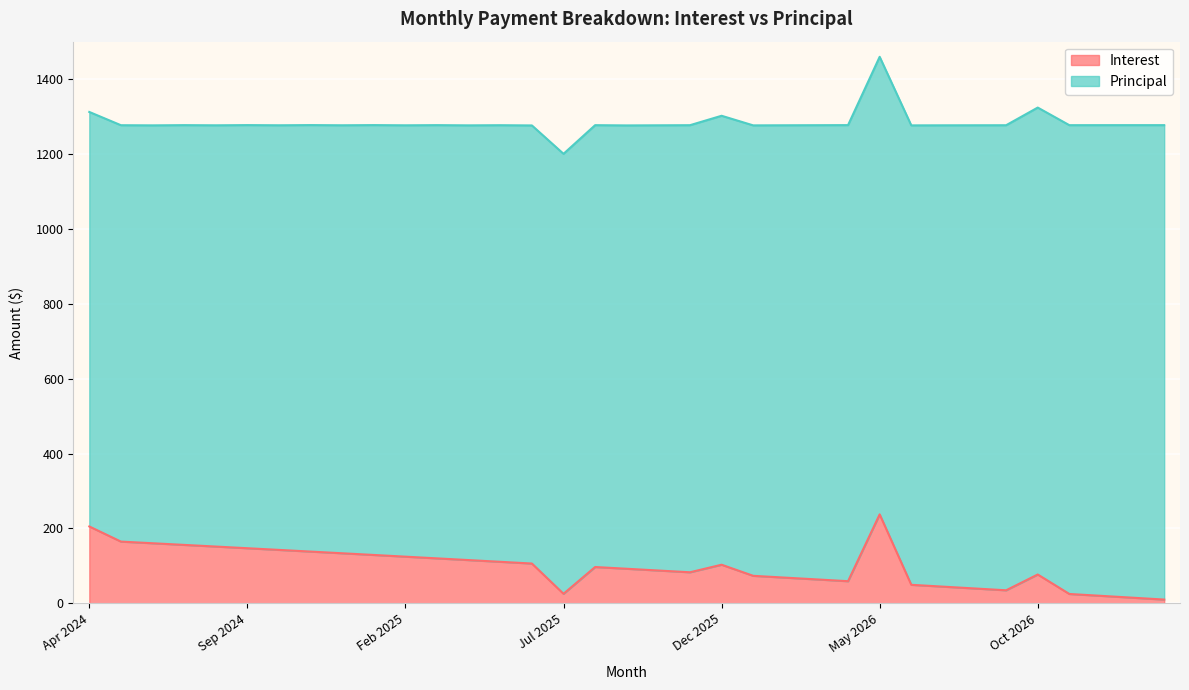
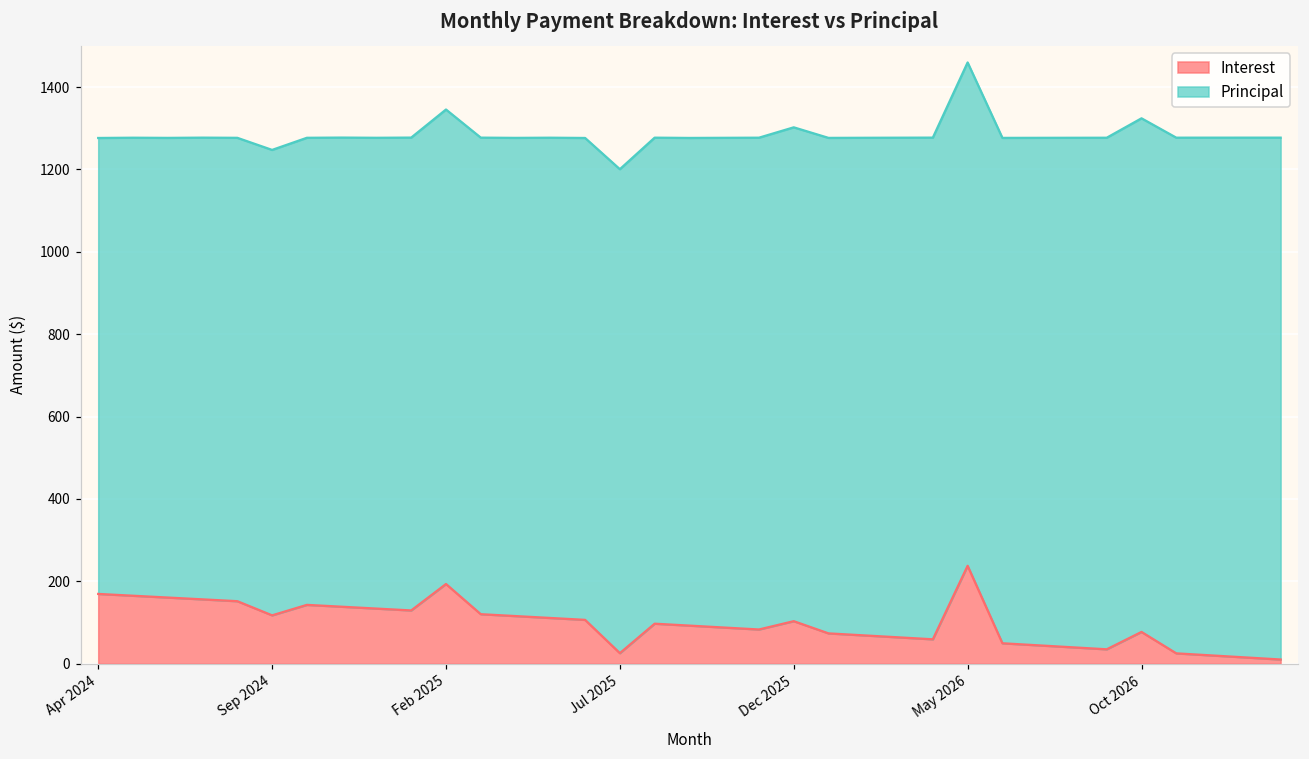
  {
    "Interest": {
-     "Apr 2024": 210,
-     "Sep 2024": 150,
-     "Feb 2025": 120,
+     "Apr 2024": 170,
+     "Sep 2024": 120,
+     "Feb 2025": 190,
      "Jul 2025": 30,
      "Dec 2025": 100,
      "May 2026": 240,
      "Oct 2026": 80
    },
    "Principal": {
      "Apr 2024": 1110,
      "Sep 2024": 1130,
      "Feb 2025": 1150,
      "Jul 2025": 1180,
      "Dec 2025": 1200,
      "May 2026": 1220,
      "Oct 2026": 1250
    }
  }
